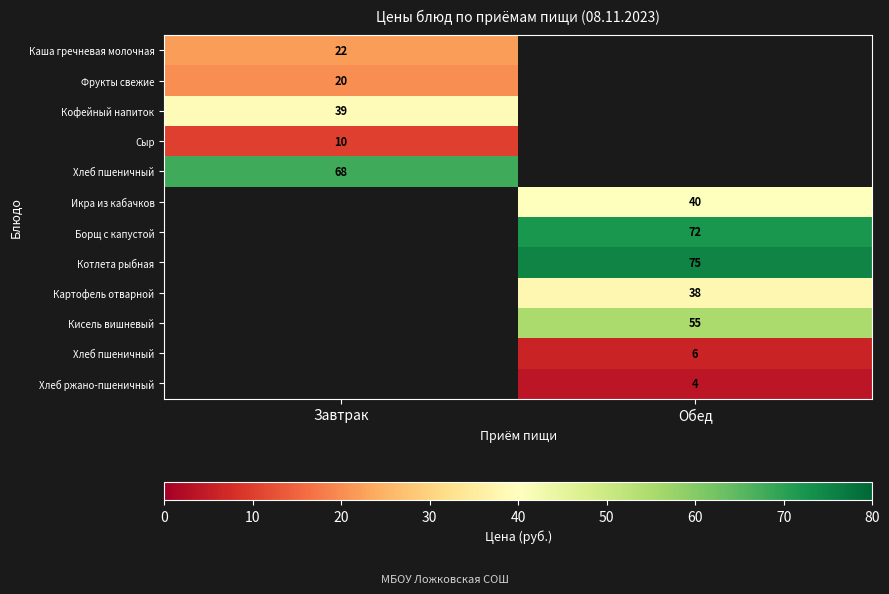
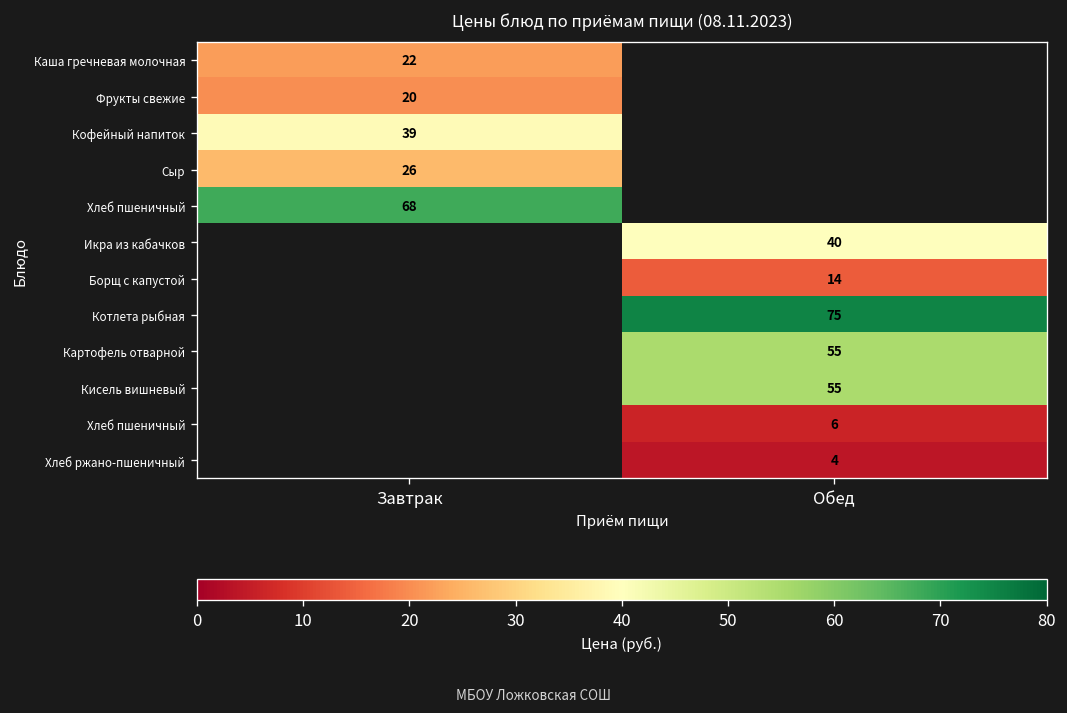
  {
    "Каша гречневая молочная": {
      "Завтрак": 22
    },
    "Фрукты свежие": {
      "Завтрак": 20
    },
    "Кофейный напиток": {
      "Завтрак": 39
    },
    "Сыр": {
-     "Завтрак": 10
+     "Завтрак": 26
    },
    "Хлеб пшеничный": {
      "Завтрак": 68,
      "Обед": 6
    },
    "Икра из кабачков": {
      "Обед": 40
    },
    "Борщ с капустой": {
-     "Обед": 72
+     "Обед": 14
    },
    "Котлета рыбная": {
      "Обед": 75
    },
    "Картофель отварной": {
-     "Обед": 38
+     "Обед": 55
    },
    "Кисель вишневый": {
      "Обед": 55
    },
    "Хлеб ржано-пшеничный": {
      "Обед": 4
    }
  }
